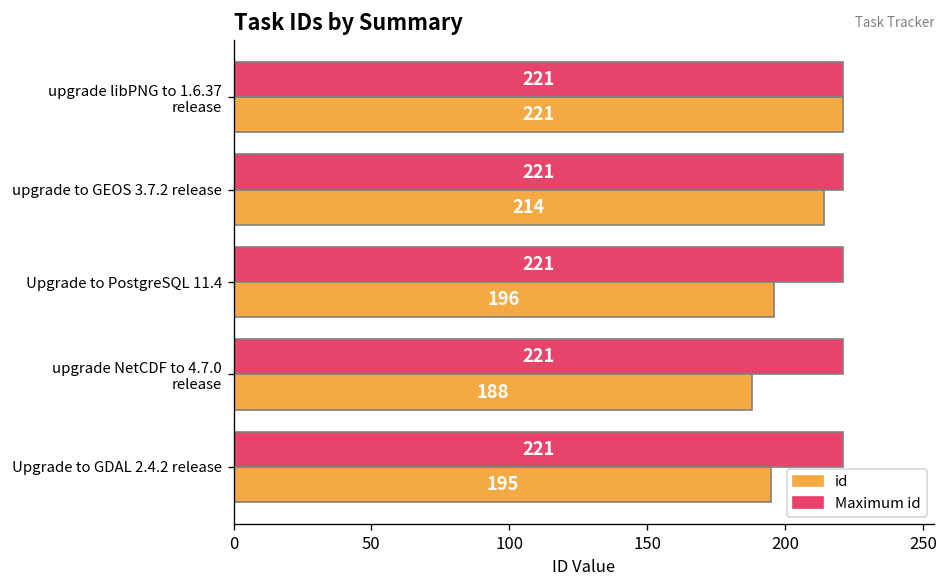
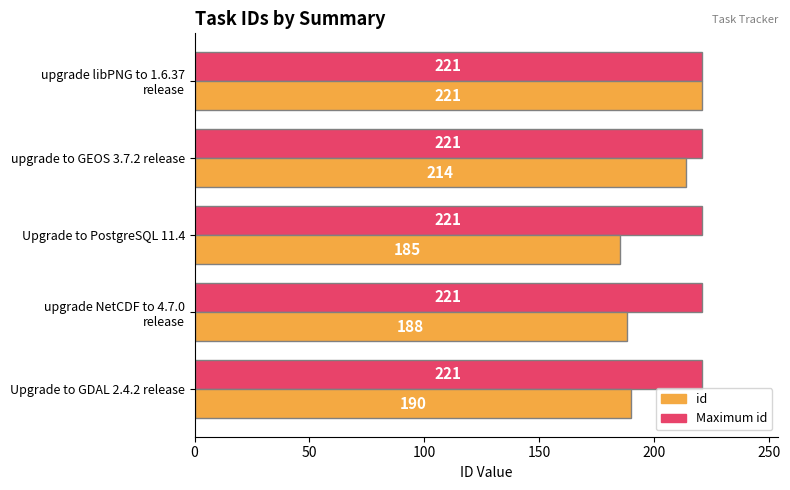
  {
    "Maximum id": {
      "upgrade libPNG to 1.6.37 release": 221,
      "upgrade to GEOS 3.7.2 release": 221,
      "Upgrade to PostgreSQL 11.4": 221,
      "upgrade NetCDF to 4.7.0 release": 221,
      "Upgrade to GDAL 2.4.2 release": 221
    },
    "id": {
      "upgrade libPNG to 1.6.37 release": 221,
      "upgrade to GEOS 3.7.2 release": 214,
-     "Upgrade to PostgreSQL 11.4": 196,
+     "Upgrade to PostgreSQL 11.4": 185,
      "upgrade NetCDF to 4.7.0 release": 188,
-     "Upgrade to GDAL 2.4.2 release": 195
+     "Upgrade to GDAL 2.4.2 release": 190
    }
  }
